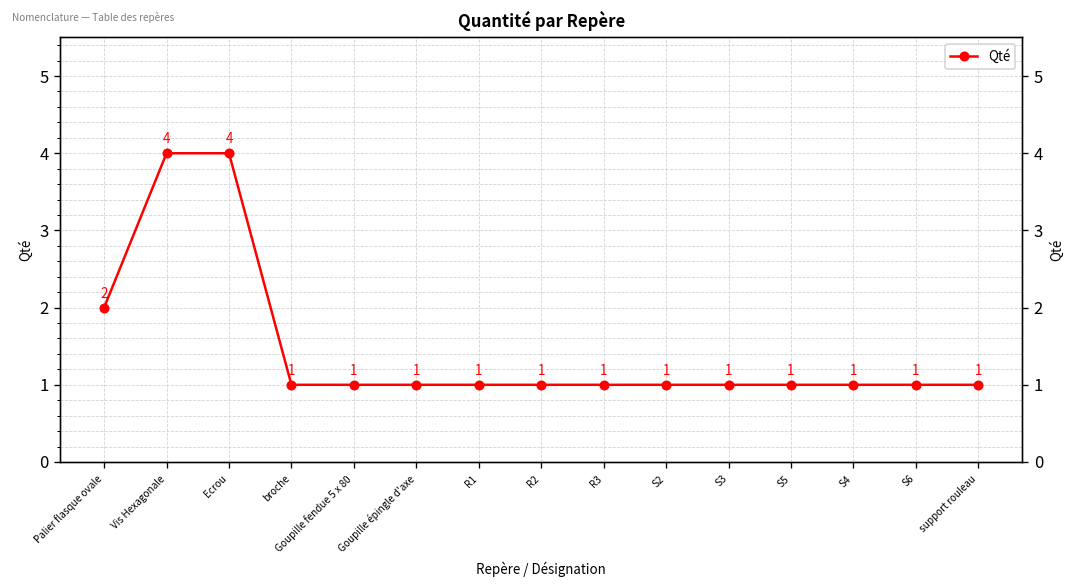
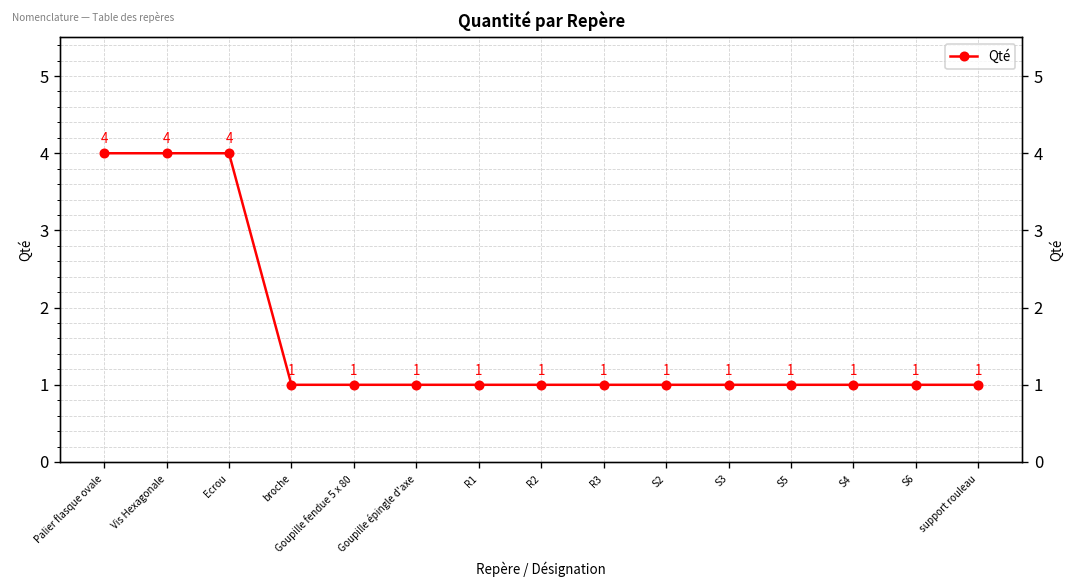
  {
-   "Palier flasque ovale": 2,
+   "Palier flasque ovale": 4,
    "Vis Hexagonale": 4,
    "Ecrou": 4,
    "broche": 1,
    "Goupille fendue 5 x 80": 1,
    "Goupille épingle d'axe": 1,
    "R1": 1,
    "R2": 1,
    "R3": 1,
    "S2": 1,
    "S3": 1,
    "S5": 1,
    "S4": 1,
    "S6": 1,
    "support rouleau": 1
  }
